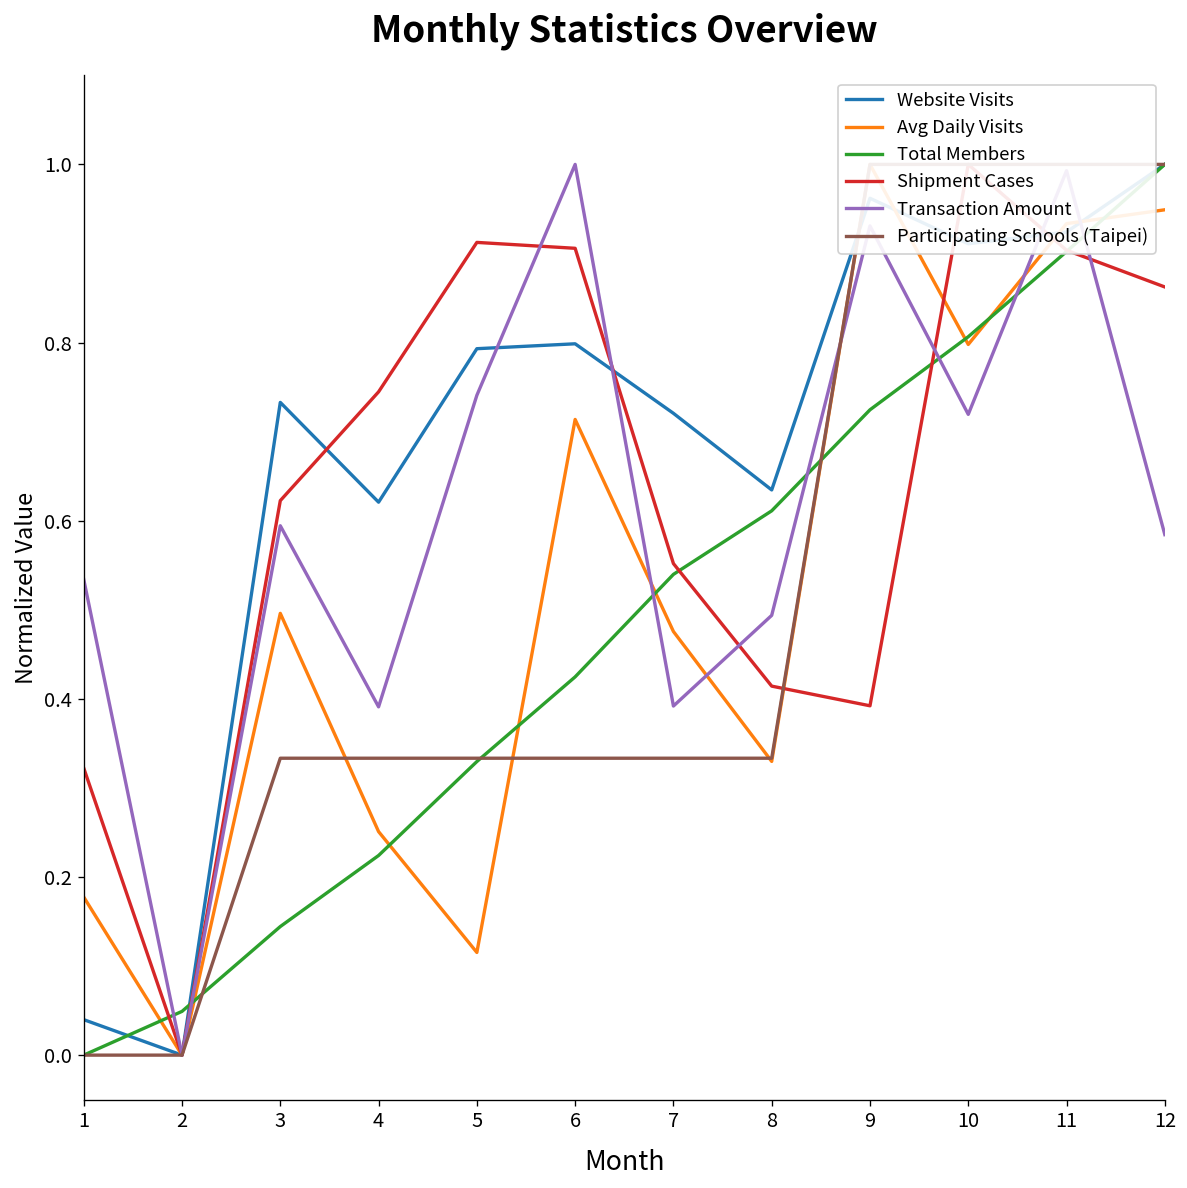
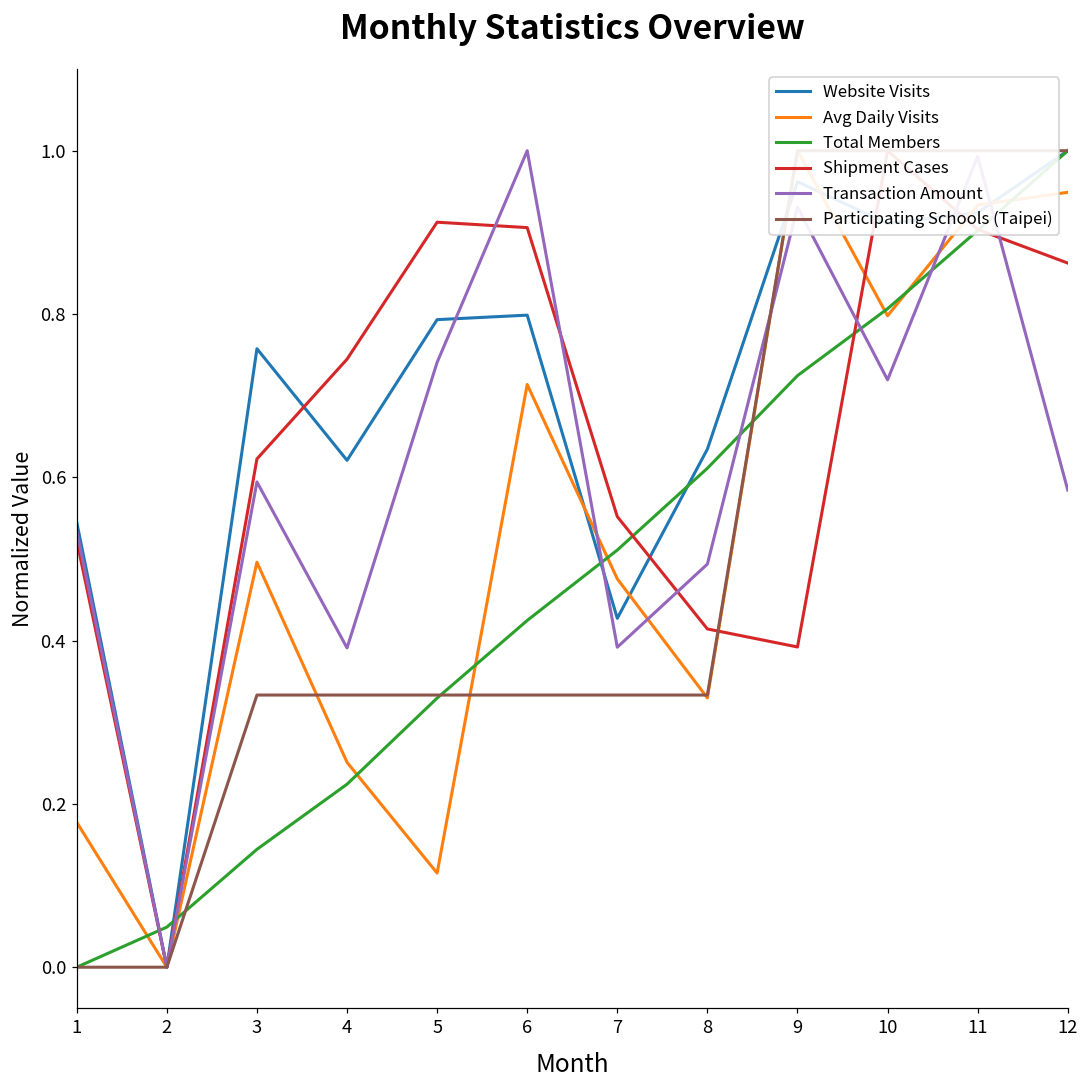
  {
    "Website Visits": {
-     "1": 0.04,
-     "3": 0.73,
+     "1": 0.54,
+     "3": 0.76,
      "4": 0.62,
      "5": 0.79,
      "6": 0.80,
-     "7": 0.72,
+     "7": 0.43,
      "8": 0.63
    },
    "Avg Daily Visits": {
      "1": 0.18,
      "3": 0.50,
      "4": 0.25,
      "5": 0.12,
      "6": 0.71,
      "7": 0.48,
      "8": 0.33,
      "10": 0.80,
      "12": 0.95
    },
    "Total Members": {
      "2": 0.05,
      "3": 0.14,
      "4": 0.22,
      "5": 0.33,
      "6": 0.42,
-     "7": 0.54,
+     "7": 0.51,
      "8": 0.61,
      "9": 0.72,
      "10": 0.81
    },
    "Shipment Cases": {
-     "1": 0.32,
+     "1": 0.52,
      "3": 0.62,
      "4": 0.74,
      "5": 0.91,
      "6": 0.91,
      "7": 0.55,
      "8": 0.41,
      "9": 0.39,
      "12": 0.86
    },
    "Transaction Amount": {
      "1": 0.53,
      "3": 0.59,
      "4": 0.39,
      "5": 0.74,
      "6": 1.00,
      "7": 0.39,
      "8": 0.49,
      "10": 0.72,
      "12": 0.58
    },
    "Participating Schools (Taipei)": {
      "3": 0.33,
      "4": 0.33,
      "5": 0.33,
      "6": 0.33,
      "7": 0.33,
      "8": 0.33
    }
  }
